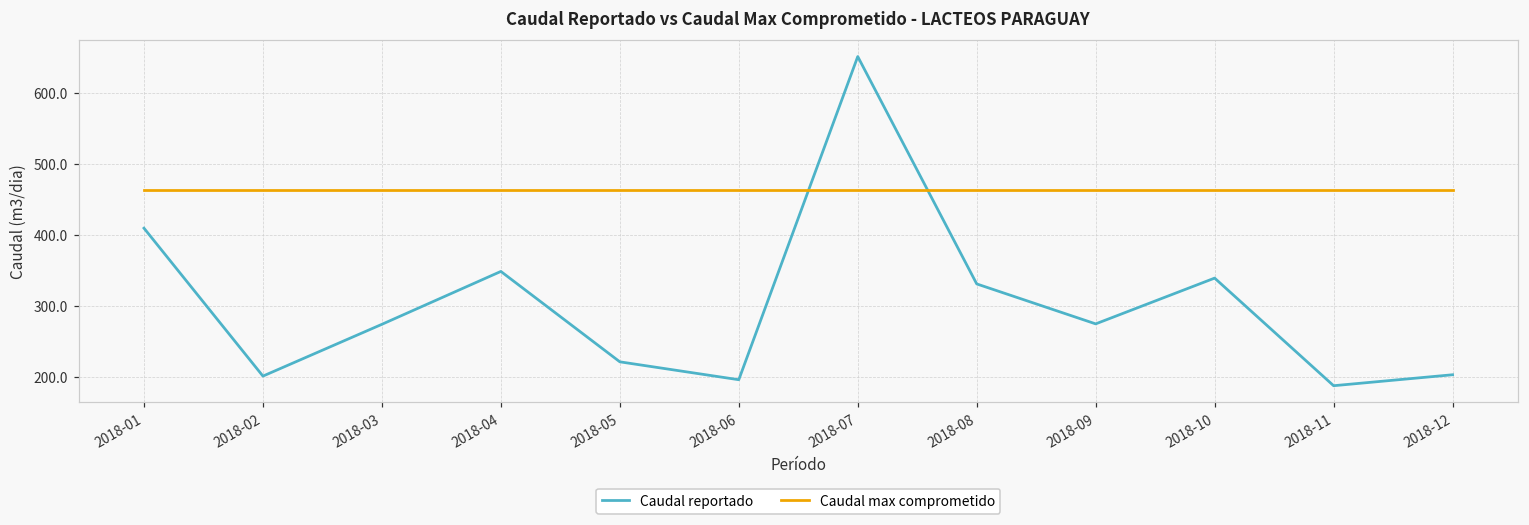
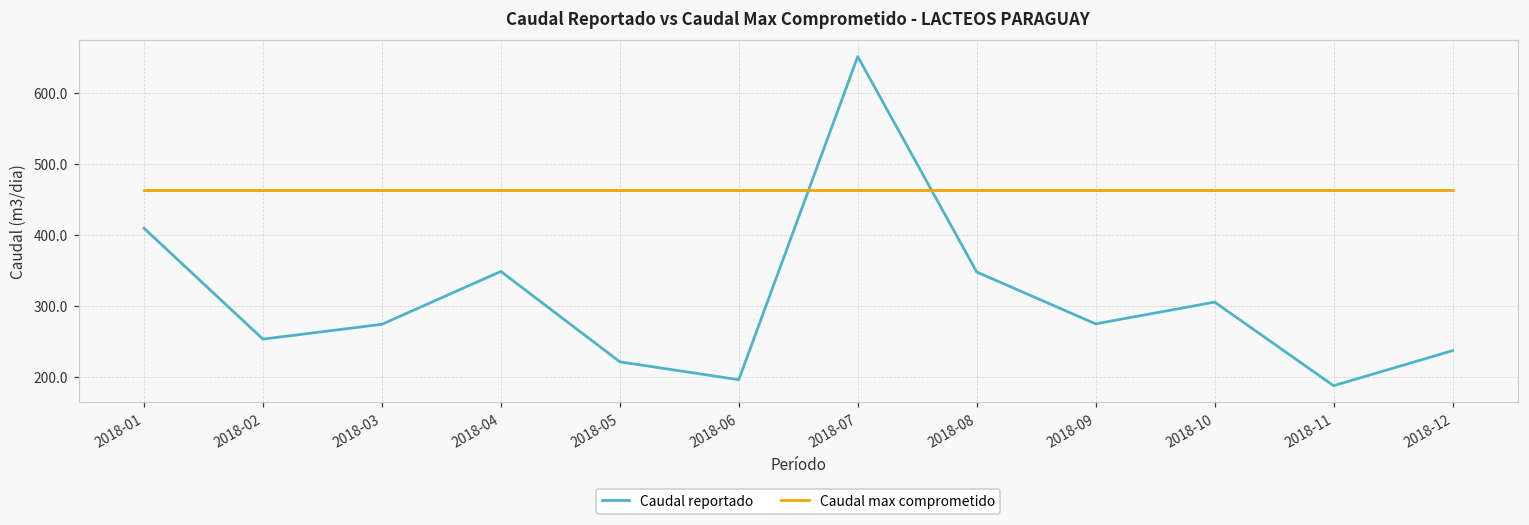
  {
    "Caudal reportado": {
      "2018-01": 410,
-     "2018-02": 200,
+     "2018-02": 250,
      "2018-03": 270,
      "2018-04": 350,
      "2018-05": 220,
      "2018-06": 200,
      "2018-07": 650,
-     "2018-08": 330,
+     "2018-08": 350,
      "2018-09": 280,
-     "2018-10": 340,
+     "2018-10": 310,
      "2018-11": 190,
-     "2018-12": 200
+     "2018-12": 240
    },
    "Caudal max comprometido": {
      "2018-01": 460,
      "2018-02": 460,
      "2018-03": 460,
      "2018-04": 460,
      "2018-05": 460,
      "2018-06": 460,
      "2018-07": 460,
      "2018-08": 460,
      "2018-09": 460,
      "2018-10": 460,
      "2018-11": 460,
      "2018-12": 460
    }
  }
